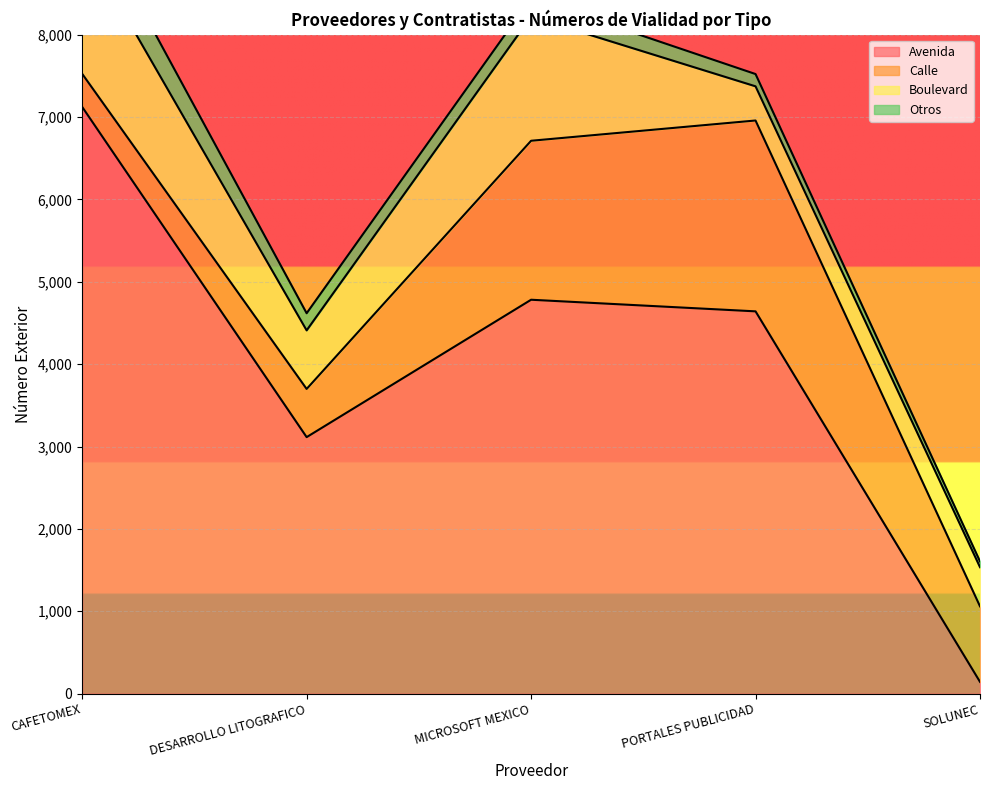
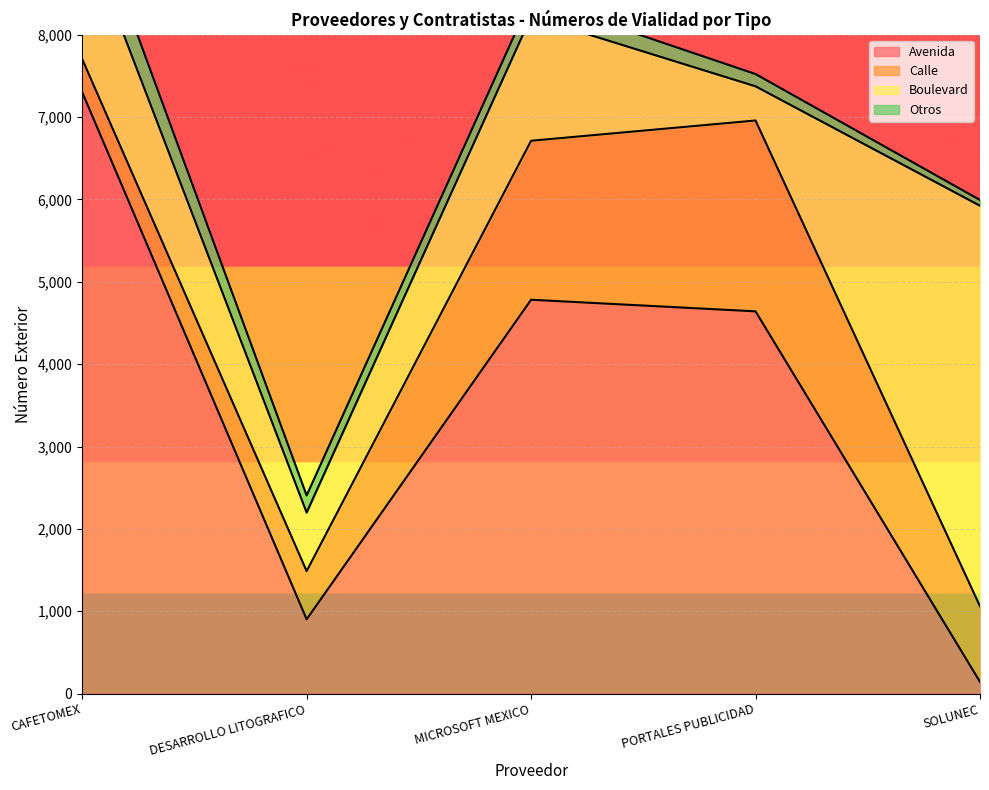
  {
    "Avenida": {
-     "CAFETOMEX": "7,100",
-     "DESARROLLO LITOGRAFICO": "3,100",
+     "CAFETOMEX": "7,300",
+     "DESARROLLO LITOGRAFICO": "900",
      "MICROSOFT MEXICO": "4,800",
      "PORTALES PUBLICIDAD": "4,600",
      "SOLUNEC": "100"
    },
    "Calle": {
      "CAFETOMEX": "400",
      "DESARROLLO LITOGRAFICO": "600",
      "MICROSOFT MEXICO": "1,900",
      "PORTALES PUBLICIDAD": "2,300",
      "SOLUNEC": "900"
    },
    "Boulevard": {
      "DESARROLLO LITOGRAFICO": "700",
      "PORTALES PUBLICIDAD": "400",
-     "SOLUNEC": "500"
+     "SOLUNEC": "4,900"
    },
    "Otros": {
      "DESARROLLO LITOGRAFICO": "200",
      "PORTALES PUBLICIDAD": "100",
      "SOLUNEC": "100"
    }
  }
